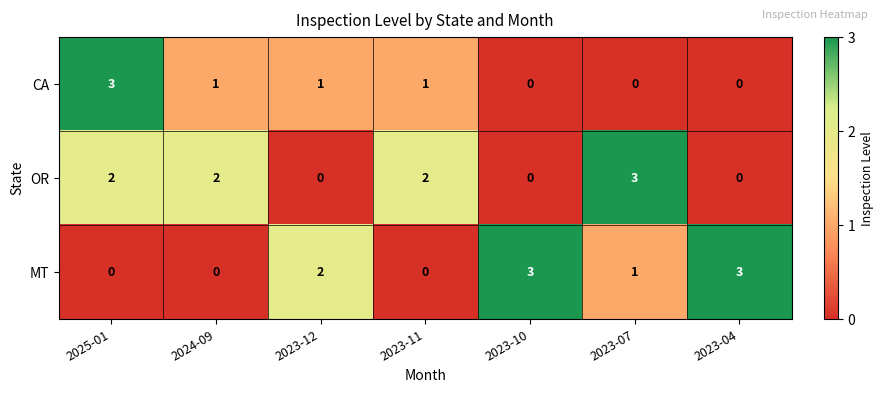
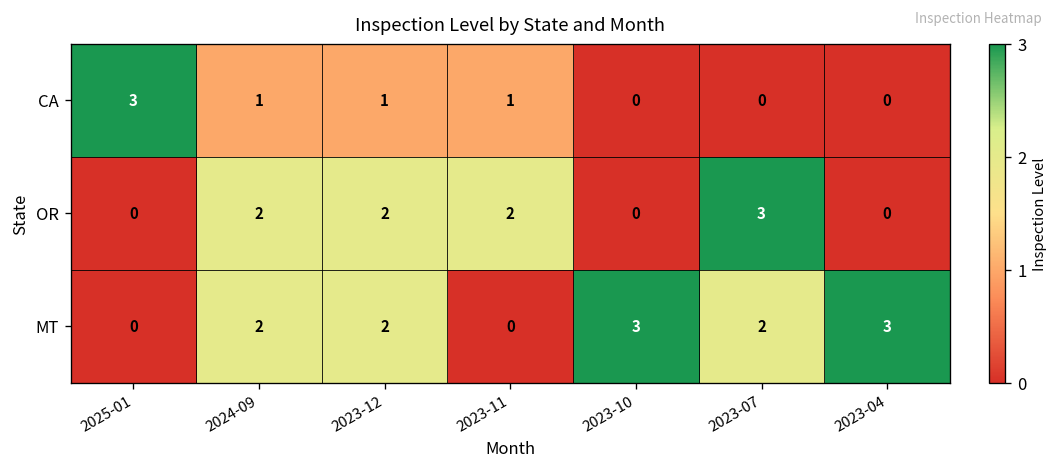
  {
    "CA": {
      "2025-01": 3,
      "2024-09": 1,
      "2023-12": 1,
      "2023-11": 1,
      "2023-10": 0,
      "2023-07": 0,
      "2023-04": 0
    },
    "OR": {
-     "2025-01": 2,
+     "2025-01": 0,
      "2024-09": 2,
-     "2023-12": 0,
+     "2023-12": 2,
      "2023-11": 2,
      "2023-10": 0,
      "2023-07": 3,
      "2023-04": 0
    },
    "MT": {
      "2025-01": 0,
-     "2024-09": 0,
+     "2024-09": 2,
      "2023-12": 2,
      "2023-11": 0,
      "2023-10": 3,
-     "2023-07": 1,
+     "2023-07": 2,
      "2023-04": 3
    }
  }
